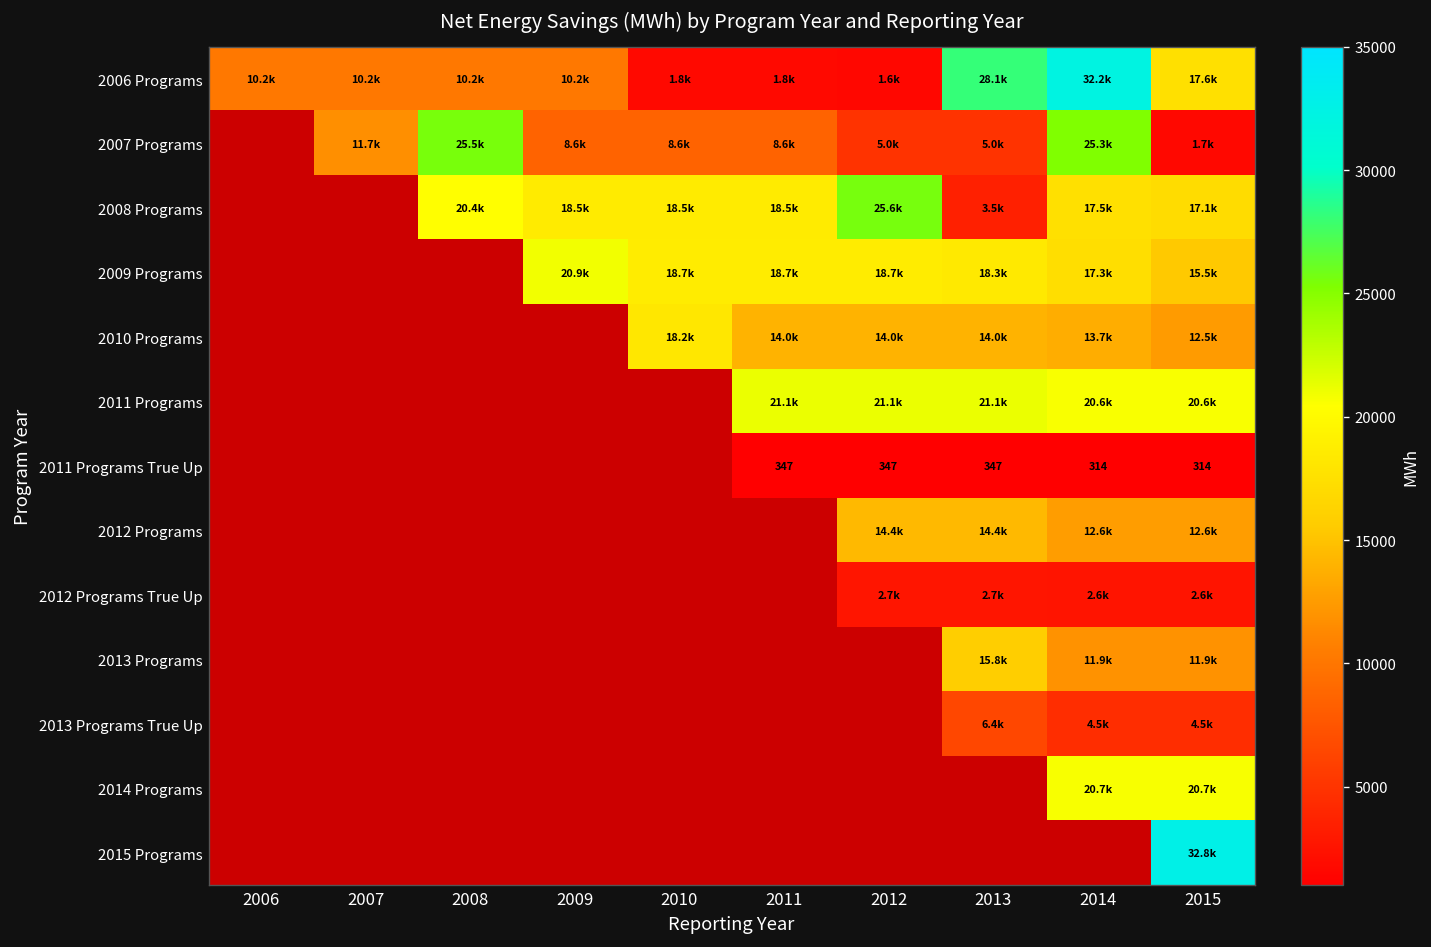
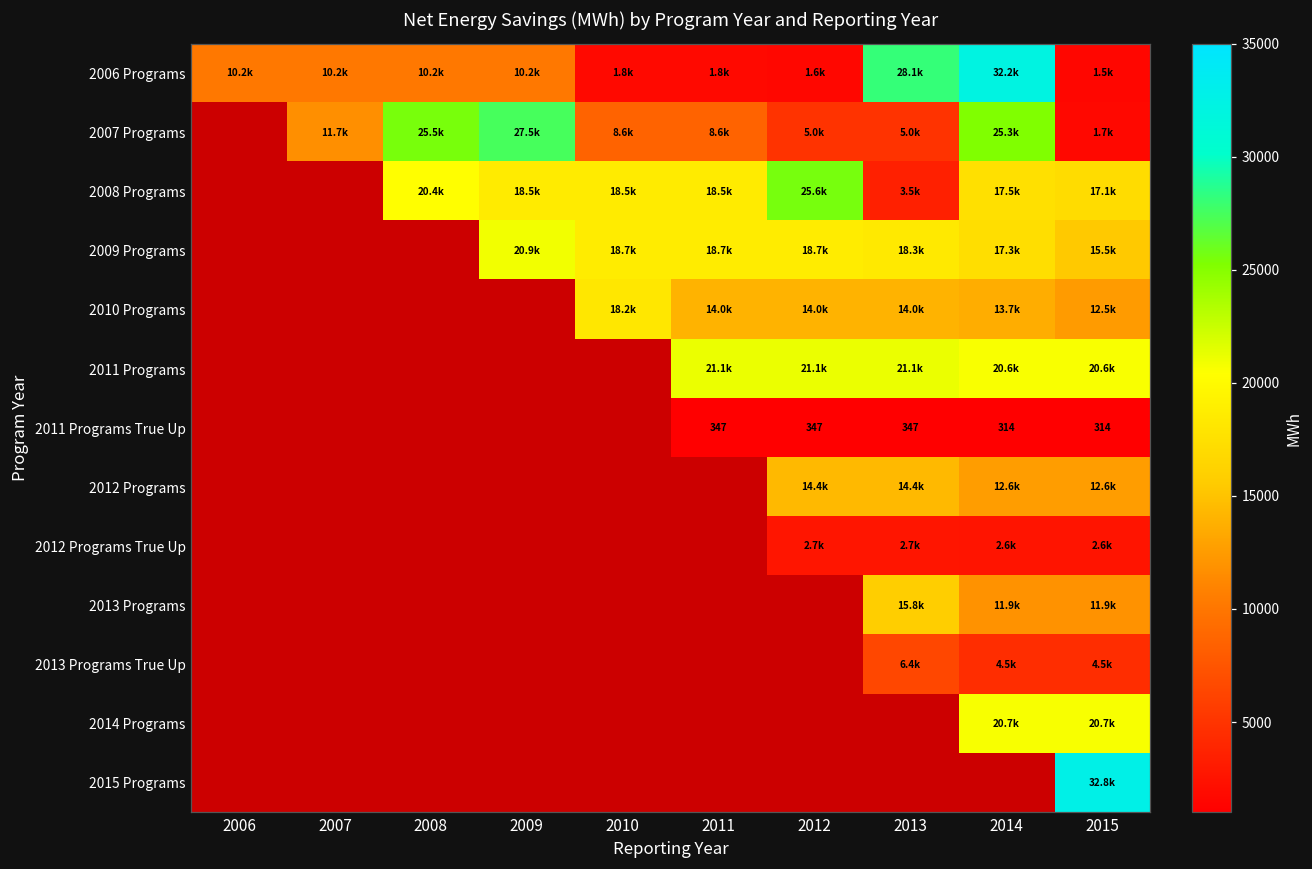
  {
    "2006 Programs": {
      "2006": "10.2k",
      "2007": "10.2k",
      "2008": "10.2k",
      "2009": "10.2k",
      "2010": "1.8k",
      "2011": "1.8k",
      "2012": "1.6k",
      "2013": "28.1k",
      "2014": "32.2k",
-     "2015": "17.6k"
+     "2015": "1.5k"
    },
    "2007 Programs": {
      "2007": "11.7k",
      "2008": "25.5k",
-     "2009": "8.6k",
+     "2009": "27.5k",
      "2010": "8.6k",
      "2011": "8.6k",
      "2012": "5.0k",
      "2013": "5.0k",
      "2014": "25.3k",
      "2015": "1.7k"
    },
    "2008 Programs": {
      "2008": "20.4k",
      "2009": "18.5k",
      "2010": "18.5k",
      "2011": "18.5k",
      "2012": "25.6k",
      "2013": "3.5k",
      "2014": "17.5k",
      "2015": "17.1k"
    },
    "2009 Programs": {
      "2009": "20.9k",
      "2010": "18.7k",
      "2011": "18.7k",
      "2012": "18.7k",
      "2013": "18.3k",
      "2014": "17.3k",
      "2015": "15.5k"
    },
    "2010 Programs": {
      "2010": "18.2k",
      "2011": "14.0k",
      "2012": "14.0k",
      "2013": "14.0k",
      "2014": "13.7k",
      "2015": "12.5k"
    },
    "2011 Programs": {
      "2011": "21.1k",
      "2012": "21.1k",
      "2013": "21.1k",
      "2014": "20.6k",
      "2015": "20.6k"
    },
    "2011 Programs True Up": {
      "2011": "347",
      "2012": "347",
      "2013": "347",
      "2014": "314",
      "2015": "314"
    },
    "2012 Programs": {
      "2012": "14.4k",
      "2013": "14.4k",
      "2014": "12.6k",
      "2015": "12.6k"
    },
    "2012 Programs True Up": {
      "2012": "2.7k",
      "2013": "2.7k",
      "2014": "2.6k",
      "2015": "2.6k"
    },
    "2013 Programs": {
      "2013": "15.8k",
      "2014": "11.9k",
      "2015": "11.9k"
    },
    "2013 Programs True Up": {
      "2013": "6.4k",
      "2014": "4.5k",
      "2015": "4.5k"
    },
    "2014 Programs": {
      "2014": "20.7k",
      "2015": "20.7k"
    },
    "2015 Programs": {
      "2015": "32.8k"
    }
  }
